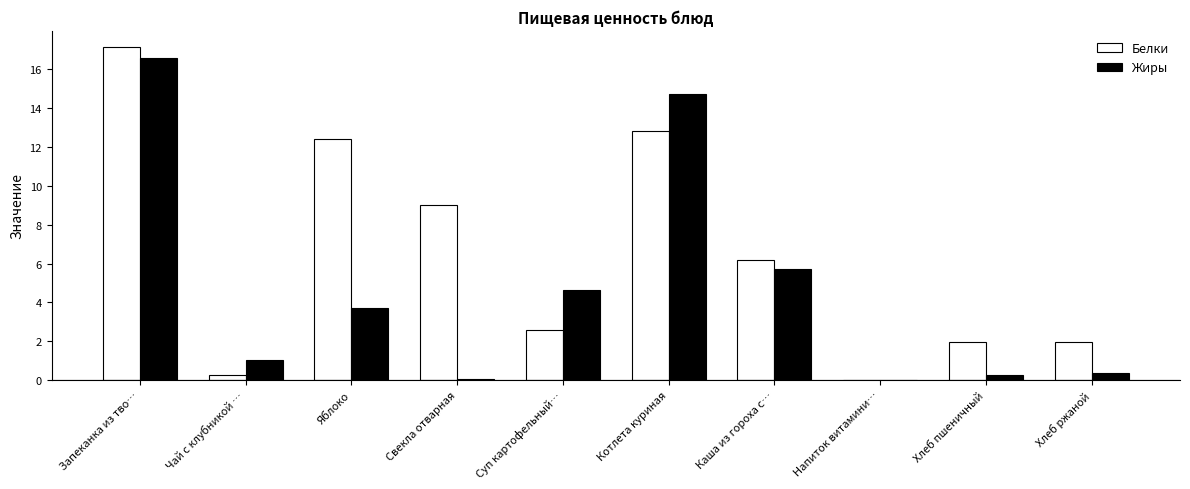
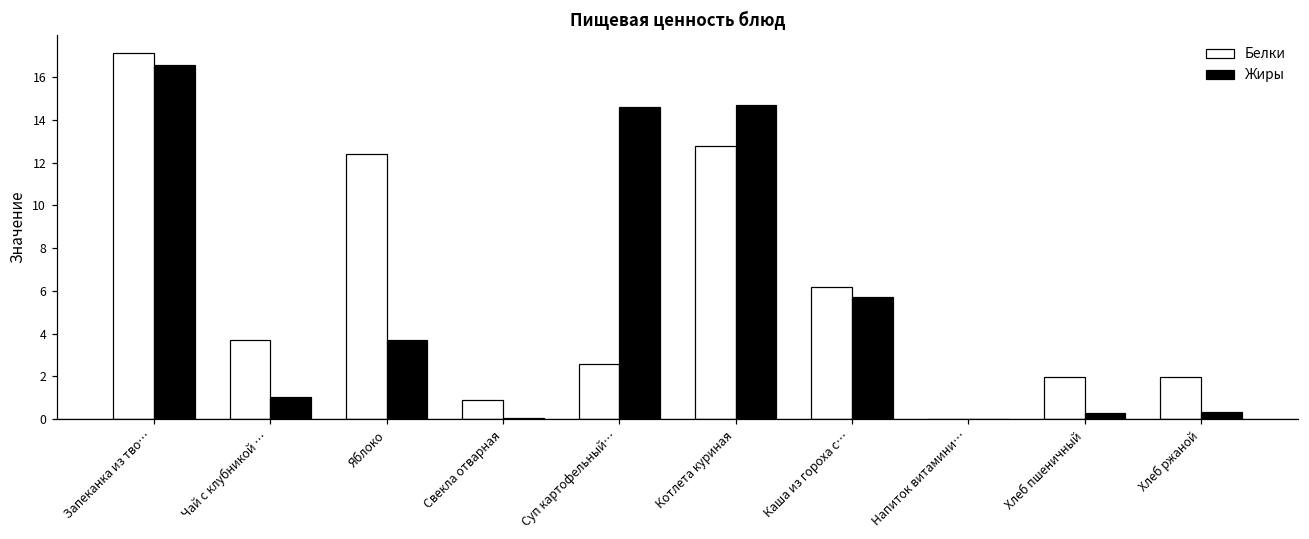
  {
    "Белки": {
      "Запеканка из тво…": 17.1,
-     "Чай с клубникой …": 0.3,
+     "Чай с клубникой …": 3.7,
      "Яблоко": 12.4,
-     "Свекла отварная": 9.0,
+     "Свекла отварная": 0.9,
      "Суп картофельный…": 2.6,
      "Котлета куриная": 12.8,
      "Каша из гороха с…": 6.2,
      "Напиток витамини…": 0.0,
      "Хлеб пшеничный": 2.0,
      "Хлеб ржаной": 2.0
    },
    "Жиры": {
      "Запеканка из тво…": 16.6,
      "Чай с клубникой …": 1.1,
      "Яблоко": 3.7,
-     "Суп картофельный…": 4.6,
+     "Суп картофельный…": 14.6,
      "Котлета куриная": 14.7,
      "Каша из гороха с…": 5.7,
      "Напиток витамини…": 0.0,
      "Хлеб пшеничный": 0.3,
      "Хлеб ржаной": 0.4
    }
  }
